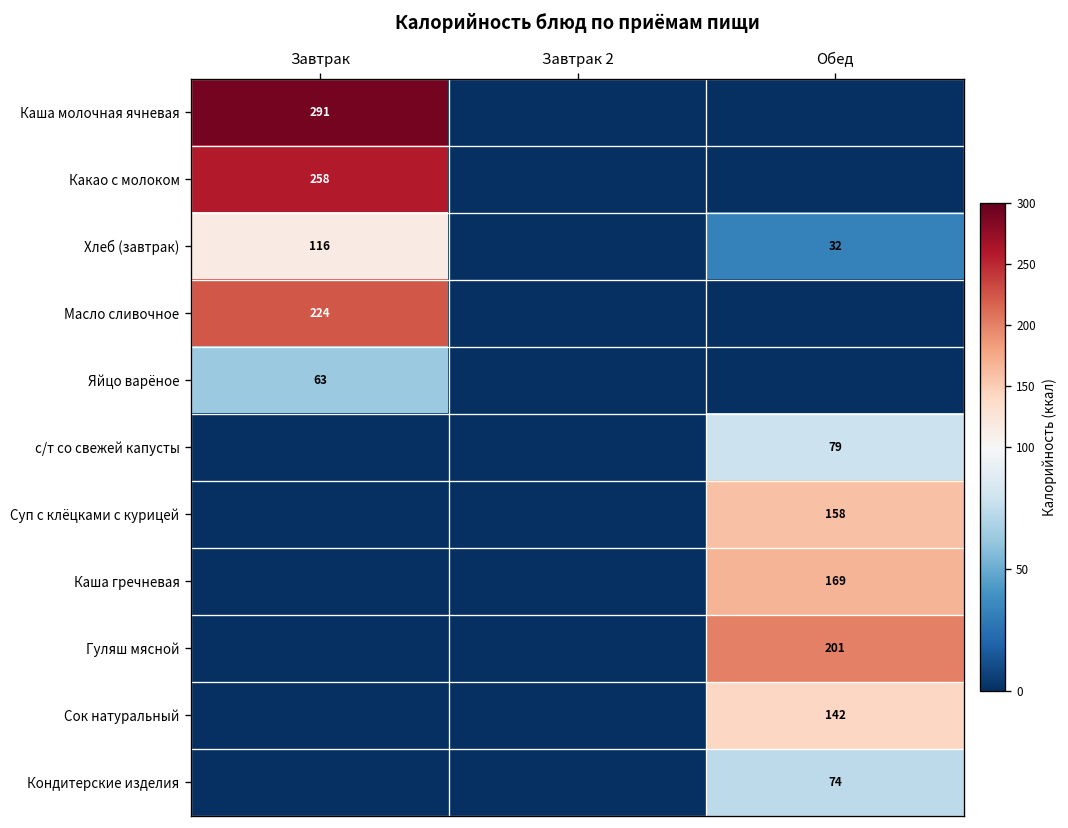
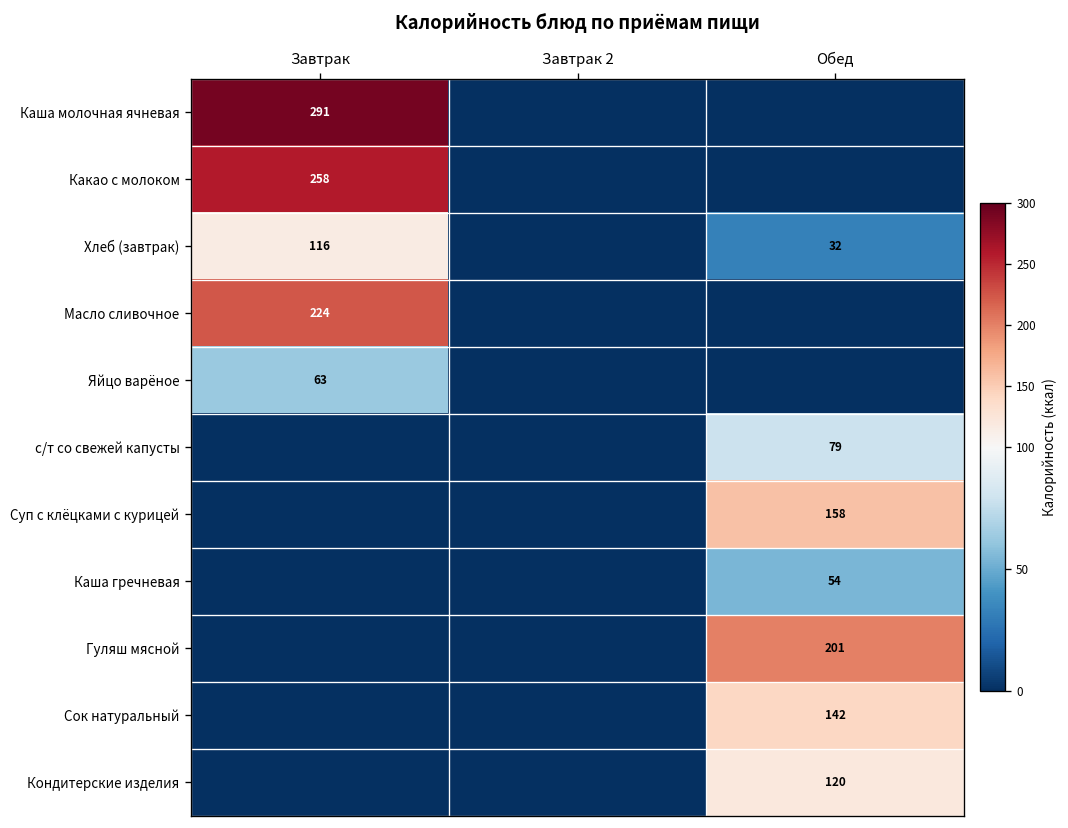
  {
    "Каша молочная ячневая": {
      "Завтрак": 291
    },
    "Какао с молоком": {
      "Завтрак": 258
    },
    "Хлеб (завтрак)": {
      "Завтрак": 116,
      "Обед": 32
    },
    "Масло сливочное": {
      "Завтрак": 224
    },
    "Яйцо варёное": {
      "Завтрак": 63
    },
    "с/т со свежей капусты": {
      "Обед": 79
    },
    "Суп с клёцками с курицей": {
      "Обед": 158
    },
    "Каша гречневая": {
-     "Обед": 169
+     "Обед": 54
    },
    "Гуляш мясной": {
      "Обед": 201
    },
    "Сок натуральный": {
      "Обед": 142
    },
    "Кондитерские изделия": {
-     "Обед": 74
+     "Обед": 120
    }
  }
